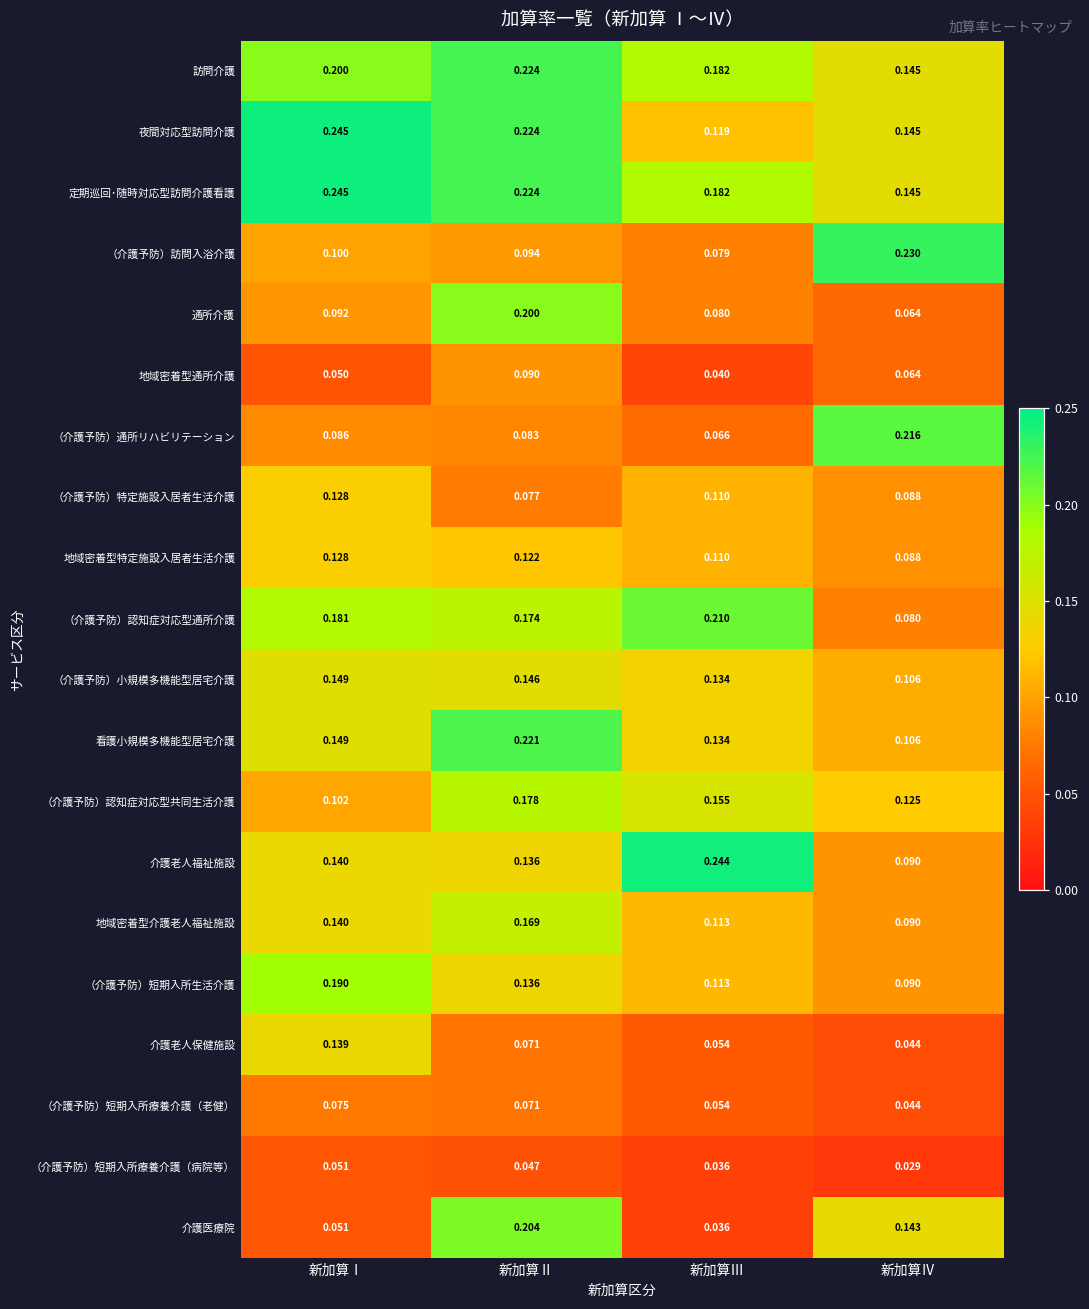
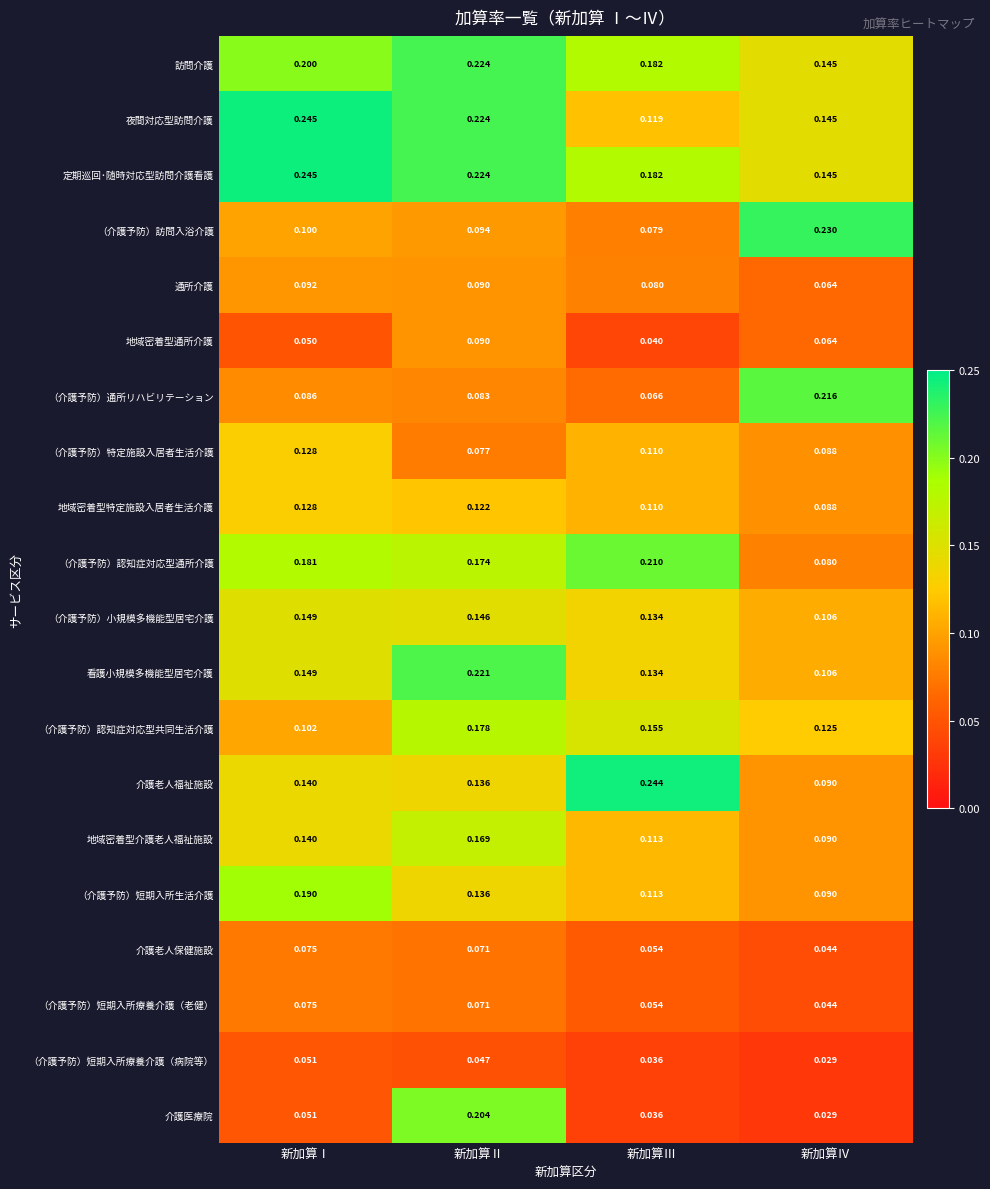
  {
    "訪問介護": {
      "新加算Ⅰ": 0.200,
      "新加算Ⅱ": 0.224,
      "新加算Ⅲ": 0.182,
      "新加算Ⅳ": 0.145
    },
    "夜間対応型訪問介護": {
      "新加算Ⅰ": 0.245,
      "新加算Ⅱ": 0.224,
      "新加算Ⅲ": 0.119,
      "新加算Ⅳ": 0.145
    },
    "定期巡回･随時対応型訪問介護看護": {
      "新加算Ⅰ": 0.245,
      "新加算Ⅱ": 0.224,
      "新加算Ⅲ": 0.182,
      "新加算Ⅳ": 0.145
    },
    "（介護予防）訪問入浴介護": {
      "新加算Ⅰ": 0.100,
      "新加算Ⅱ": 0.094,
      "新加算Ⅲ": 0.079,
      "新加算Ⅳ": 0.230
    },
    "通所介護": {
      "新加算Ⅰ": 0.092,
-     "新加算Ⅱ": 0.200,
+     "新加算Ⅱ": 0.090,
      "新加算Ⅲ": 0.080,
      "新加算Ⅳ": 0.064
    },
    "地域密着型通所介護": {
      "新加算Ⅰ": 0.050,
      "新加算Ⅱ": 0.090,
      "新加算Ⅲ": 0.040,
      "新加算Ⅳ": 0.064
    },
    "（介護予防）通所リハビリテーション": {
      "新加算Ⅰ": 0.086,
      "新加算Ⅱ": 0.083,
      "新加算Ⅲ": 0.066,
      "新加算Ⅳ": 0.216
    },
    "（介護予防）特定施設入居者生活介護": {
      "新加算Ⅰ": 0.128,
      "新加算Ⅱ": 0.077,
      "新加算Ⅲ": 0.110,
      "新加算Ⅳ": 0.088
    },
    "地域密着型特定施設入居者生活介護": {
      "新加算Ⅰ": 0.128,
      "新加算Ⅱ": 0.122,
      "新加算Ⅲ": 0.110,
      "新加算Ⅳ": 0.088
    },
    "（介護予防）認知症対応型通所介護": {
      "新加算Ⅰ": 0.181,
      "新加算Ⅱ": 0.174,
      "新加算Ⅲ": 0.210,
      "新加算Ⅳ": 0.080
    },
    "（介護予防）小規模多機能型居宅介護": {
      "新加算Ⅰ": 0.149,
      "新加算Ⅱ": 0.146,
      "新加算Ⅲ": 0.134,
      "新加算Ⅳ": 0.106
    },
    "看護小規模多機能型居宅介護": {
      "新加算Ⅰ": 0.149,
      "新加算Ⅱ": 0.221,
      "新加算Ⅲ": 0.134,
      "新加算Ⅳ": 0.106
    },
    "（介護予防）認知症対応型共同生活介護": {
      "新加算Ⅰ": 0.102,
      "新加算Ⅱ": 0.178,
      "新加算Ⅲ": 0.155,
      "新加算Ⅳ": 0.125
    },
    "介護老人福祉施設": {
      "新加算Ⅰ": 0.140,
      "新加算Ⅱ": 0.136,
      "新加算Ⅲ": 0.244,
      "新加算Ⅳ": 0.090
    },
    "地域密着型介護老人福祉施設": {
      "新加算Ⅰ": 0.140,
      "新加算Ⅱ": 0.169,
      "新加算Ⅲ": 0.113,
      "新加算Ⅳ": 0.090
    },
    "（介護予防）短期入所生活介護": {
      "新加算Ⅰ": 0.190,
      "新加算Ⅱ": 0.136,
      "新加算Ⅲ": 0.113,
      "新加算Ⅳ": 0.090
    },
    "介護老人保健施設": {
-     "新加算Ⅰ": 0.139,
+     "新加算Ⅰ": 0.075,
      "新加算Ⅱ": 0.071,
      "新加算Ⅲ": 0.054,
      "新加算Ⅳ": 0.044
    },
    "（介護予防）短期入所療養介護（老健）": {
      "新加算Ⅰ": 0.075,
      "新加算Ⅱ": 0.071,
      "新加算Ⅲ": 0.054,
      "新加算Ⅳ": 0.044
    },
    "（介護予防）短期入所療養介護（病院等）": {
      "新加算Ⅰ": 0.051,
      "新加算Ⅱ": 0.047,
      "新加算Ⅲ": 0.036,
      "新加算Ⅳ": 0.029
    },
    "介護医療院": {
      "新加算Ⅰ": 0.051,
      "新加算Ⅱ": 0.204,
      "新加算Ⅲ": 0.036,
-     "新加算Ⅳ": 0.143
+     "新加算Ⅳ": 0.029
    }
  }
